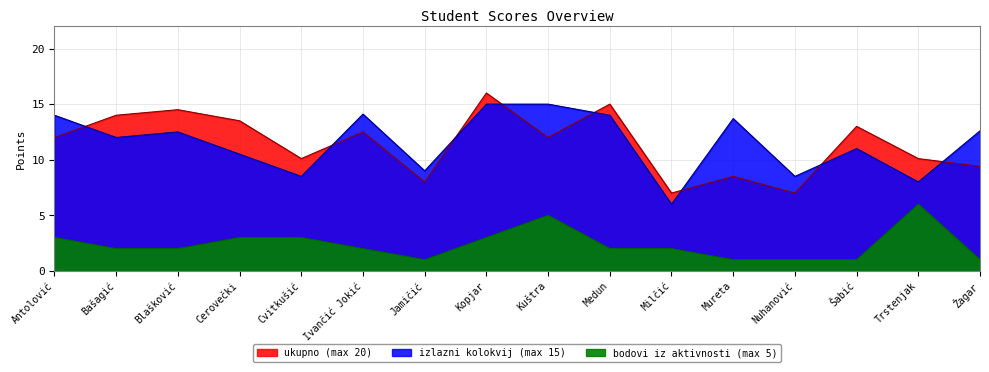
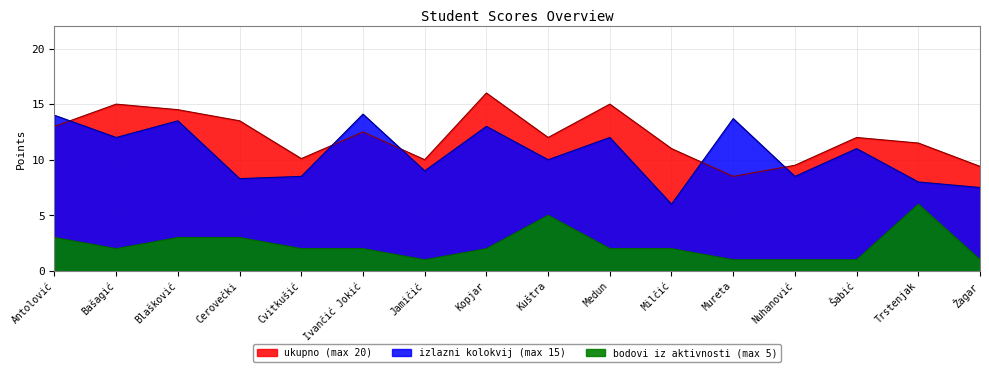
  {
    "ukupno (max 20)": {
-     "Antolović": 12,
-     "Bašagić": 14,
+     "Antolović": 13,
+     "Bašagić": 15,
      "Blašković": 14.5,
      "Cerovečki": 13.5,
      "Cvitkušić": 10.1,
      "Ivančić Jokić": 12.5,
-     "Jamičić": 8,
+     "Jamičić": 10,
      "Kopjar": 16.0,
      "Kuštra": 12.0,
      "Medun": 15.0,
-     "Milčić": 7,
+     "Milčić": 11,
      "Mureta": 8.5,
-     "Nuhanović": 7.0,
-     "Šabić": 13,
-     "Trstenjak": 10.1,
+     "Nuhanović": 9.5,
+     "Šabić": 12,
+     "Trstenjak": 11.5,
      "Žagar": 9.4
    },
    "izlazni kolokvij (max 15)": {
      "Antolović": 14.0,
      "Bašagić": 12.0,
-     "Blašković": 12.5,
-     "Cerovečki": 10.5,
+     "Blašković": 13.5,
+     "Cerovečki": 8.3,
      "Cvitkušić": 8.5,
      "Ivančić Jokić": 14.1,
      "Jamičić": 9.0,
-     "Kopjar": 15,
-     "Kuštra": 15,
-     "Medun": 14,
+     "Kopjar": 13,
+     "Kuštra": 10,
+     "Medun": 12,
      "Milčić": 6.0,
      "Mureta": 13.7,
      "Nuhanović": 8.5,
      "Šabić": 11.0,
      "Trstenjak": 8.0,
-     "Žagar": 12.6
+     "Žagar": 7.5
    },
    "bodovi iz aktivnosti (max 5)": {
      "Antolović": 3,
      "Bašagić": 2,
-     "Blašković": 2,
+     "Blašković": 3,
      "Cerovečki": 3,
-     "Cvitkušić": 3,
+     "Cvitkušić": 2,
      "Ivančić Jokić": 2,
      "Jamičić": 1,
-     "Kopjar": 3,
+     "Kopjar": 2,
      "Kuštra": 5,
      "Medun": 2,
      "Milčić": 2,
      "Mureta": 1,
      "Nuhanović": 1,
      "Šabić": 1,
      "Trstenjak": 6,
      "Žagar": 1
    }
  }
